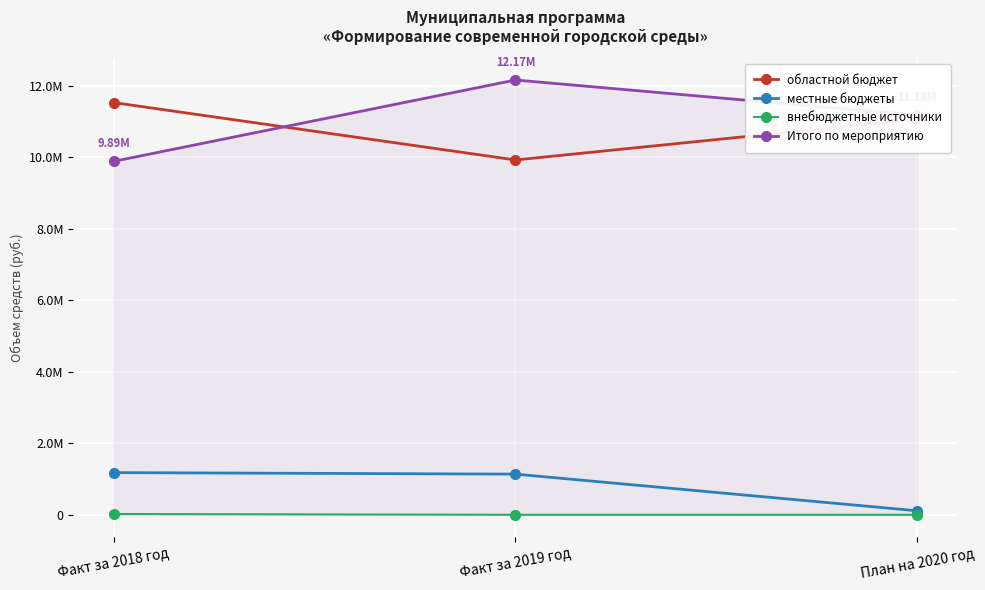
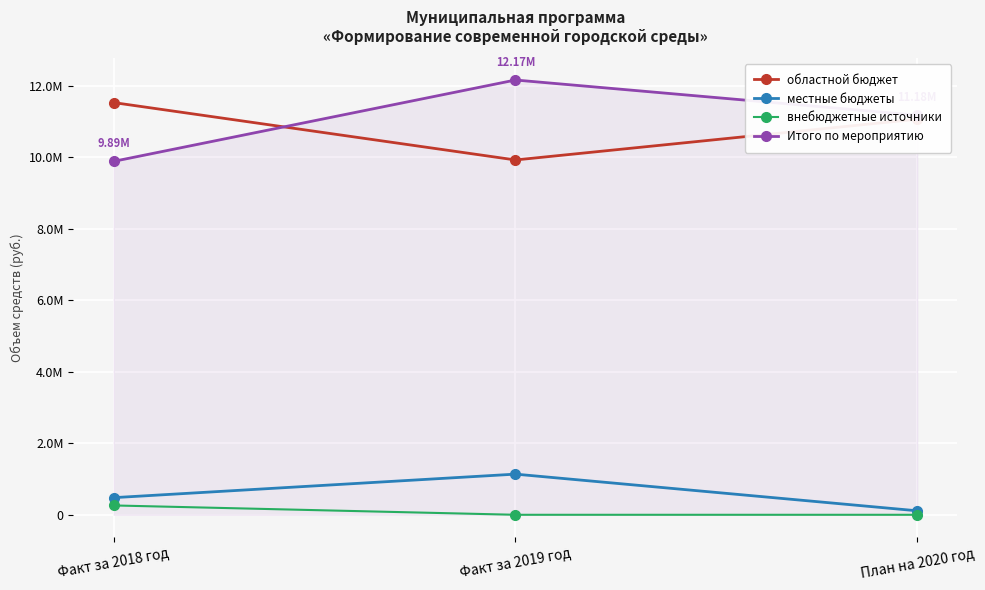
  {
    "областной бюджет": {
      "Факт за 2018 год": "11.5М",
      "Факт за 2019 год": "9.9М"
    },
    "местные бюджеты": {
-     "Факт за 2018 год": "1.2М",
+     "Факт за 2018 год": "0.5М",
      "Факт за 2019 год": "1.1М",
      "План на 2020 год": "0.1М"
    },
    "внебюджетные источники": {
-     "Факт за 2018 год": "0.0М",
+     "Факт за 2018 год": "0.3М",
      "Факт за 2019 год": "0.0М",
      "План на 2020 год": "0.0М"
    }
  }
